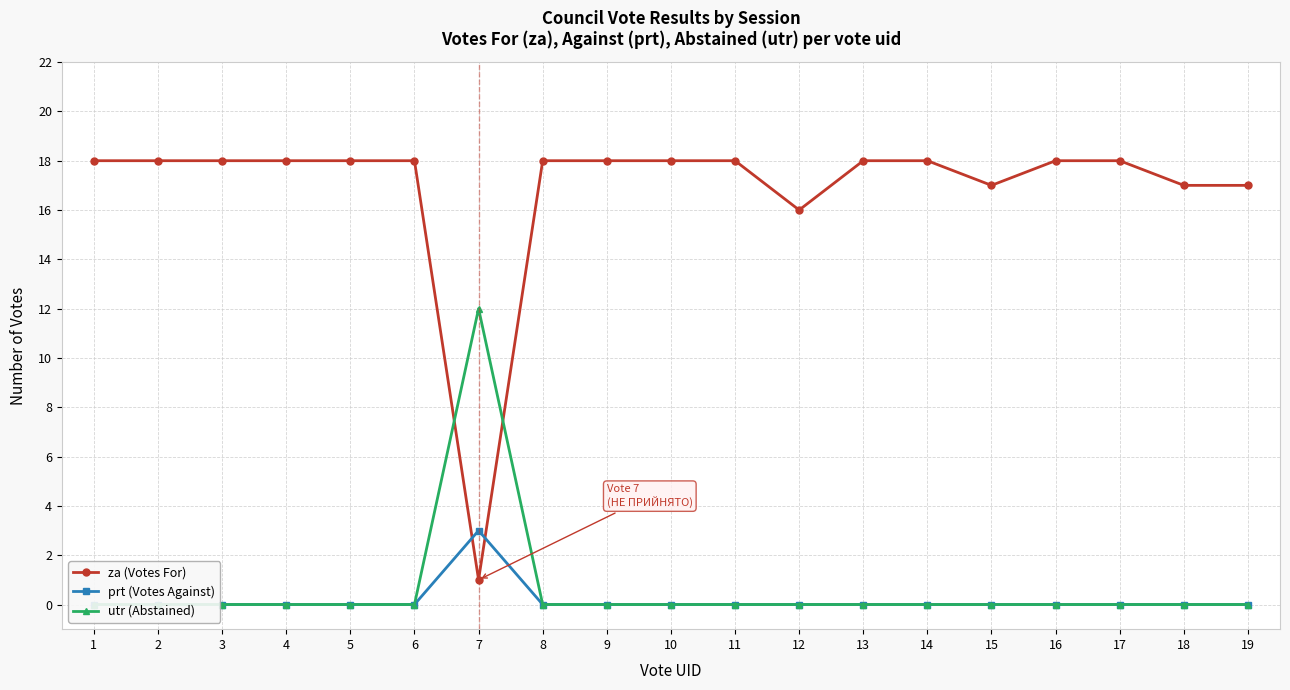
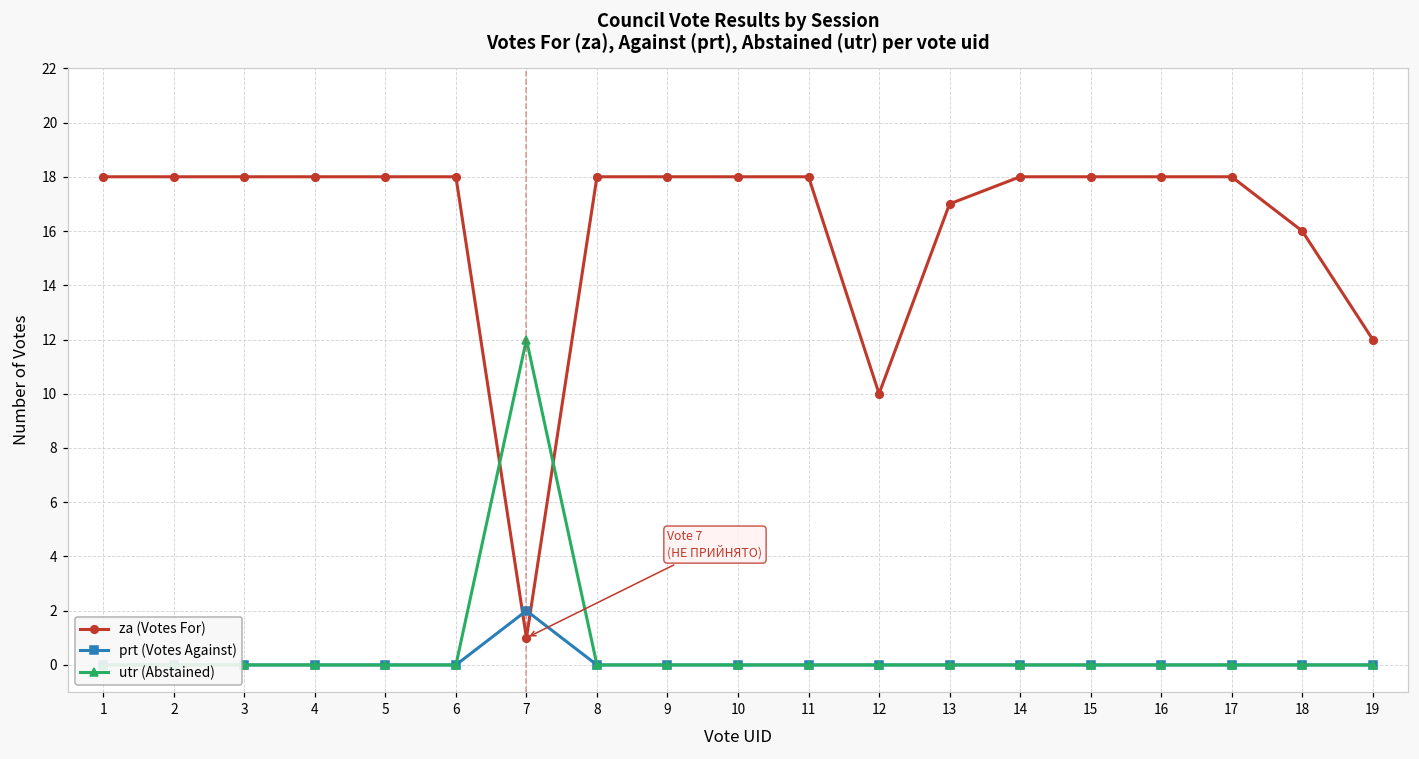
  {
    "za (Votes For)": {
      "1": 18,
      "2": 18,
      "3": 18,
      "4": 18,
      "5": 18,
      "6": 18,
      "8": 18,
      "9": 18,
      "10": 18,
      "11": 18,
-     "12": 16,
-     "13": 18,
+     "12": 10,
+     "13": 17,
      "14": 18,
-     "15": 17,
+     "15": 18,
      "16": 18,
      "17": 18,
-     "18": 17,
-     "19": 17
+     "18": 16,
+     "19": 12
    },
    "prt (Votes Against)": {
-     "7": 3
+     "7": 2
    },
    "utr (Abstained)": {
      "7": 12
    }
  }
